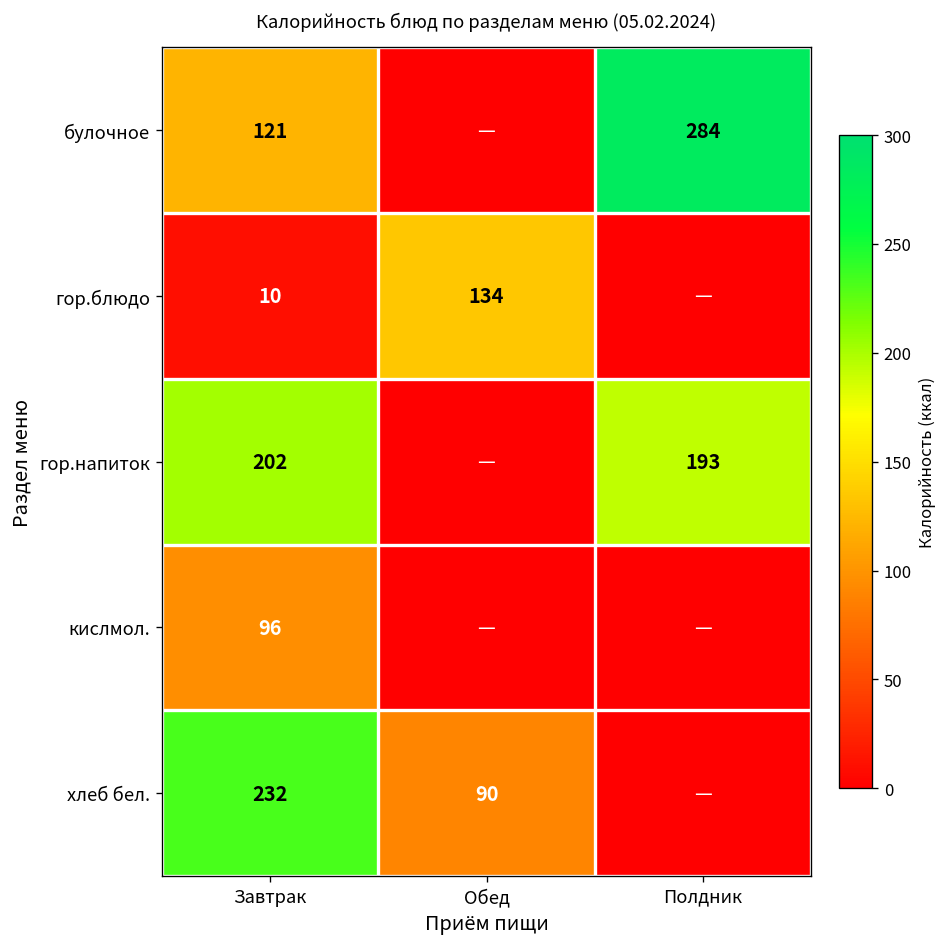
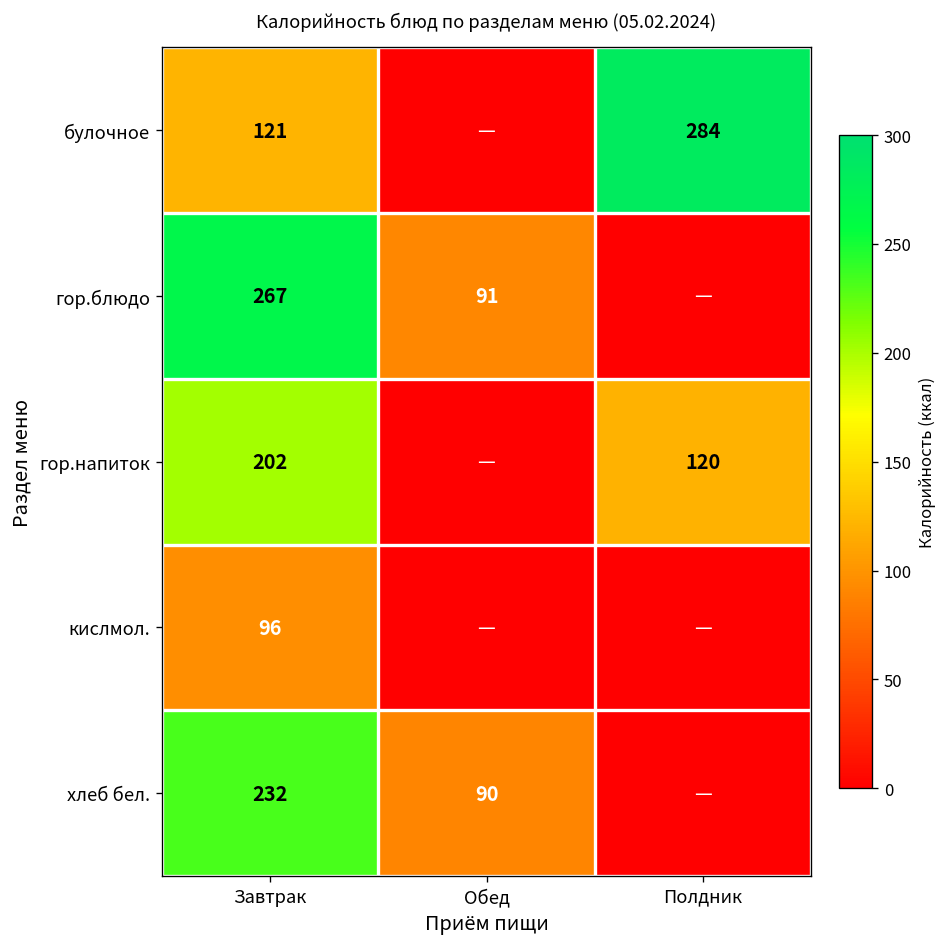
  {
    "булочное": {
      "Завтрак": 121,
      "Полдник": 284
    },
    "гор.блюдо": {
-     "Завтрак": 10,
-     "Обед": 134
+     "Завтрак": 267,
+     "Обед": 91
    },
    "гор.напиток": {
      "Завтрак": 202,
-     "Полдник": 193
+     "Полдник": 120
    },
    "кислмол.": {
      "Завтрак": 96
    },
    "хлеб бел.": {
      "Завтрак": 232,
      "Обед": 90
    }
  }
